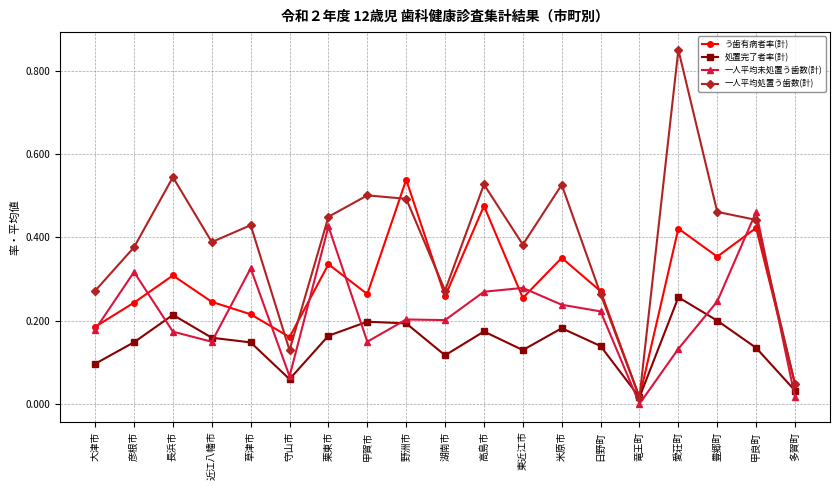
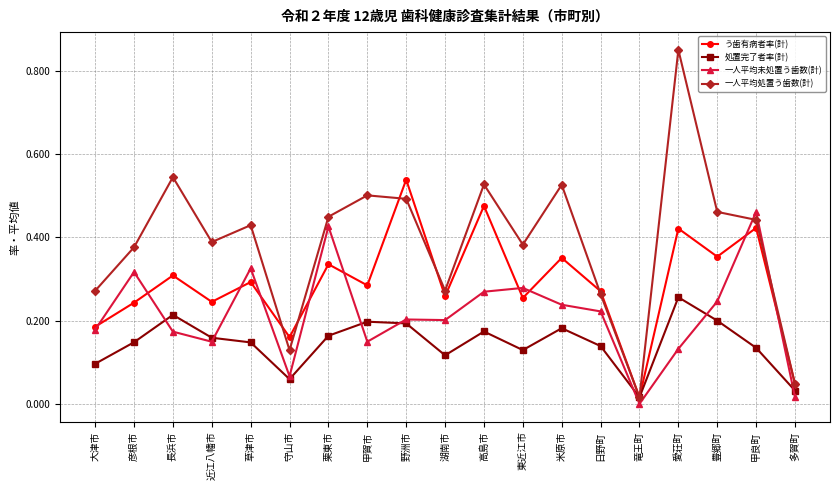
  {
    "う歯有病者率(計)": {
      "大津市": 0.19,
      "彦根市": 0.24,
      "長浜市": 0.31,
      "近江八幡市": 0.25,
-     "草津市": 0.22,
+     "草津市": 0.29,
      "守山市": 0.16,
      "栗東市": 0.34,
-     "甲賀市": 0.26,
+     "甲賀市": 0.28,
      "野洲市": 0.54,
      "湖南市": 0.26,
      "高島市": 0.48,
      "東近江市": 0.25,
      "米原市": 0.35,
      "日野町": 0.27,
      "愛荘町": 0.42,
      "豊郷町": 0.35,
      "甲良町": 0.42
    },
    "処置完了者率(計)": {
      "大津市": 0.10,
      "彦根市": 0.15,
      "長浜市": 0.21,
      "近江八幡市": 0.16,
      "草津市": 0.15,
      "守山市": 0.06,
      "栗東市": 0.16,
      "甲賀市": 0.20,
      "野洲市": 0.19,
      "湖南市": 0.12,
      "高島市": 0.17,
      "東近江市": 0.13,
      "米原市": 0.18,
      "日野町": 0.14,
      "愛荘町": 0.26,
      "豊郷町": 0.20,
      "甲良町": 0.13,
      "多賀町": 0.03
    }
  }
